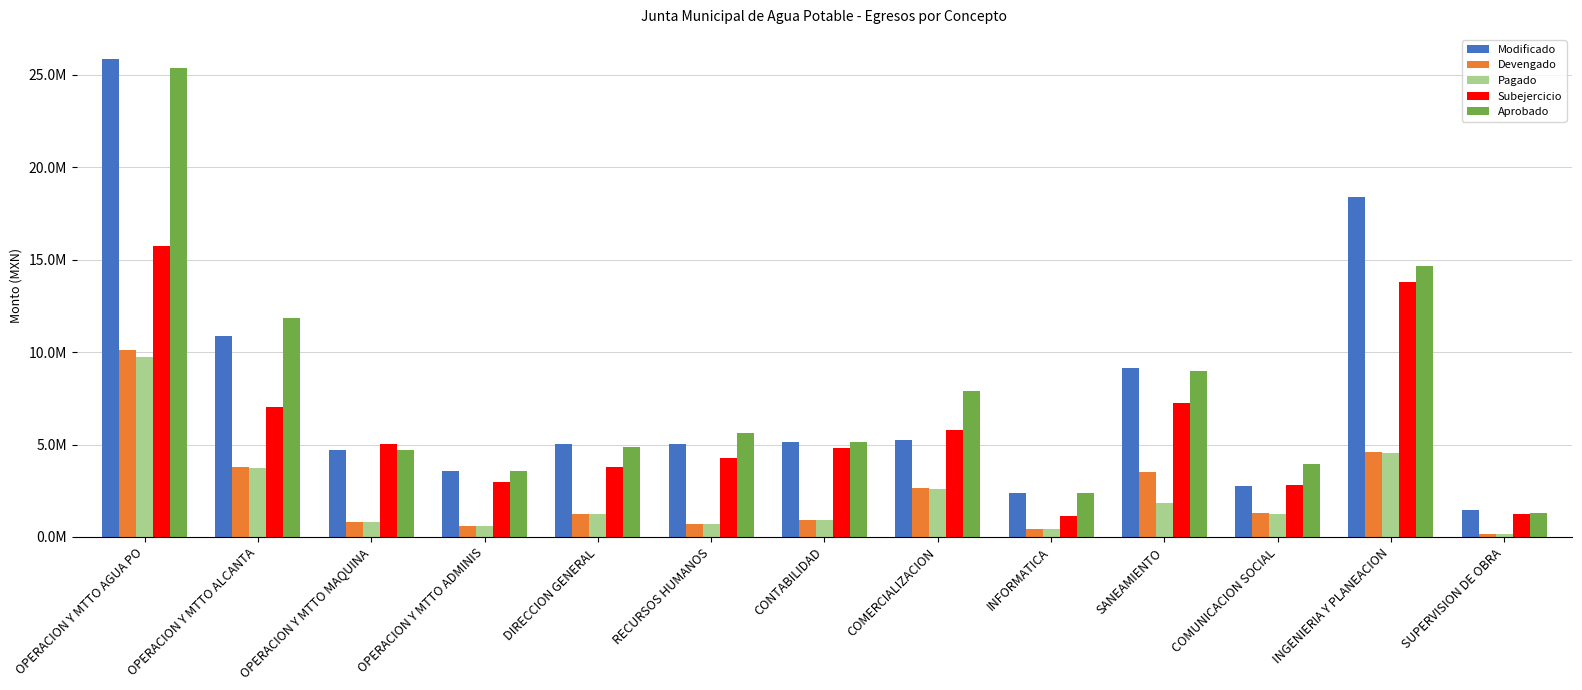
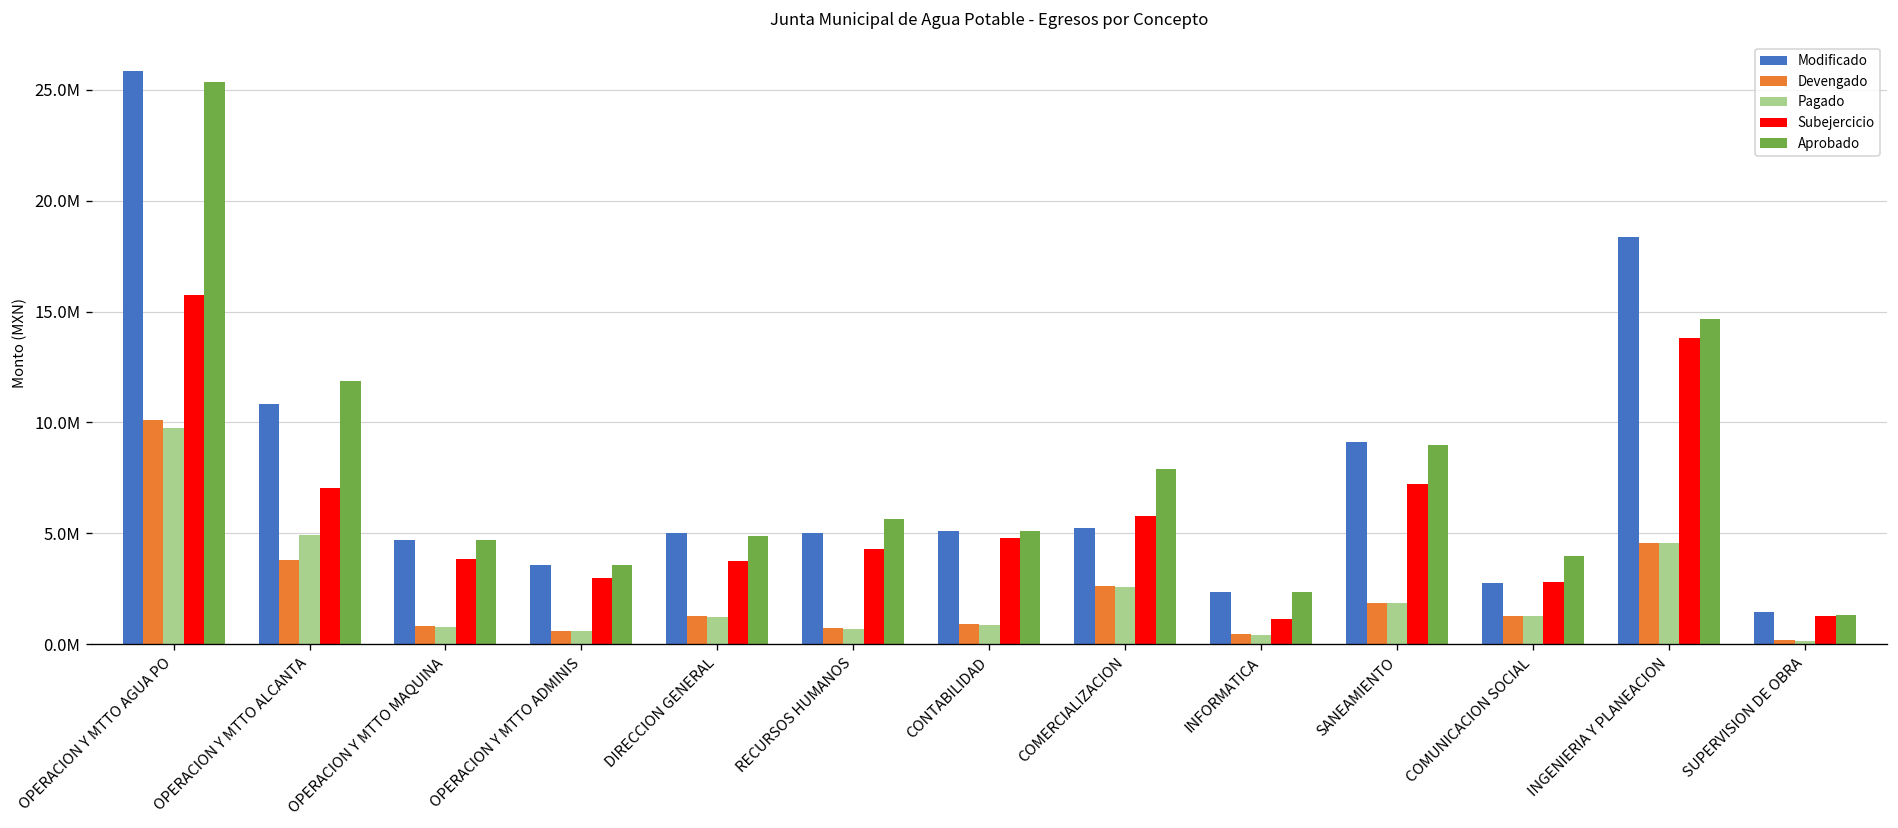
  {
    "Modificado": {
      "OPERACION Y MTTO AGUA PO": 25900000,
      "OPERACION Y MTTO ALCANTA": 10900000,
      "OPERACION Y MTTO MAQUINA": 4700000,
      "OPERACION Y MTTO ADMINIS": 3600000,
      "DIRECCION GENERAL": 5000000,
      "RECURSOS HUMANOS": 5000000,
      "CONTABILIDAD": 5100000,
      "COMERCIALIZACION": 5200000,
      "INFORMATICA": 2400000,
      "SANEAMIENTO": 9100000,
      "COMUNICACION SOCIAL": 2800000,
      "INGENIERIA Y PLANEACION": 18400000,
      "SUPERVISION DE OBRA": 1400000
    },
    "Devengado": {
      "OPERACION Y MTTO AGUA PO": 10100000,
      "OPERACION Y MTTO ALCANTA": 3800000,
      "OPERACION Y MTTO MAQUINA": 800000,
      "OPERACION Y MTTO ADMINIS": 600000,
      "DIRECCION GENERAL": 1300000,
      "RECURSOS HUMANOS": 700000,
      "CONTABILIDAD": 900000,
      "COMERCIALIZACION": 2600000,
      "INFORMATICA": 400000,
-     "SANEAMIENTO": 3500000,
+     "SANEAMIENTO": 1900000,
      "COMUNICACION SOCIAL": 1300000,
      "INGENIERIA Y PLANEACION": 4600000,
      "SUPERVISION DE OBRA": 200000
    },
    "Pagado": {
      "OPERACION Y MTTO AGUA PO": 9700000,
-     "OPERACION Y MTTO ALCANTA": 3700000,
+     "OPERACION Y MTTO ALCANTA": 4900000,
      "OPERACION Y MTTO MAQUINA": 800000,
      "OPERACION Y MTTO ADMINIS": 600000,
      "DIRECCION GENERAL": 1300000,
      "RECURSOS HUMANOS": 700000,
      "CONTABILIDAD": 900000,
      "COMERCIALIZACION": 2600000,
      "INFORMATICA": 400000,
      "SANEAMIENTO": 1900000,
      "COMUNICACION SOCIAL": 1300000,
      "INGENIERIA Y PLANEACION": 4600000,
      "SUPERVISION DE OBRA": 200000
    },
    "Subejercicio": {
      "OPERACION Y MTTO AGUA PO": 15800000,
      "OPERACION Y MTTO ALCANTA": 7000000,
-     "OPERACION Y MTTO MAQUINA": 5000000,
+     "OPERACION Y MTTO MAQUINA": 3900000,
      "OPERACION Y MTTO ADMINIS": 3000000,
      "DIRECCION GENERAL": 3800000,
      "RECURSOS HUMANOS": 4300000,
      "CONTABILIDAD": 4800000,
      "COMERCIALIZACION": 5800000,
      "INFORMATICA": 1100000,
      "SANEAMIENTO": 7200000,
      "COMUNICACION SOCIAL": 2800000,
      "INGENIERIA Y PLANEACION": 13800000,
      "SUPERVISION DE OBRA": 1300000
    },
    "Aprobado": {
      "OPERACION Y MTTO AGUA PO": 25400000,
      "OPERACION Y MTTO ALCANTA": 11900000,
      "OPERACION Y MTTO MAQUINA": 4700000,
      "OPERACION Y MTTO ADMINIS": 3600000,
      "DIRECCION GENERAL": 4900000,
      "RECURSOS HUMANOS": 5700000,
      "CONTABILIDAD": 5100000,
      "COMERCIALIZACION": 7900000,
      "INFORMATICA": 2400000,
      "SANEAMIENTO": 9000000,
      "COMUNICACION SOCIAL": 4000000,
      "INGENIERIA Y PLANEACION": 14600000,
      "SUPERVISION DE OBRA": 1300000
    }
  }
